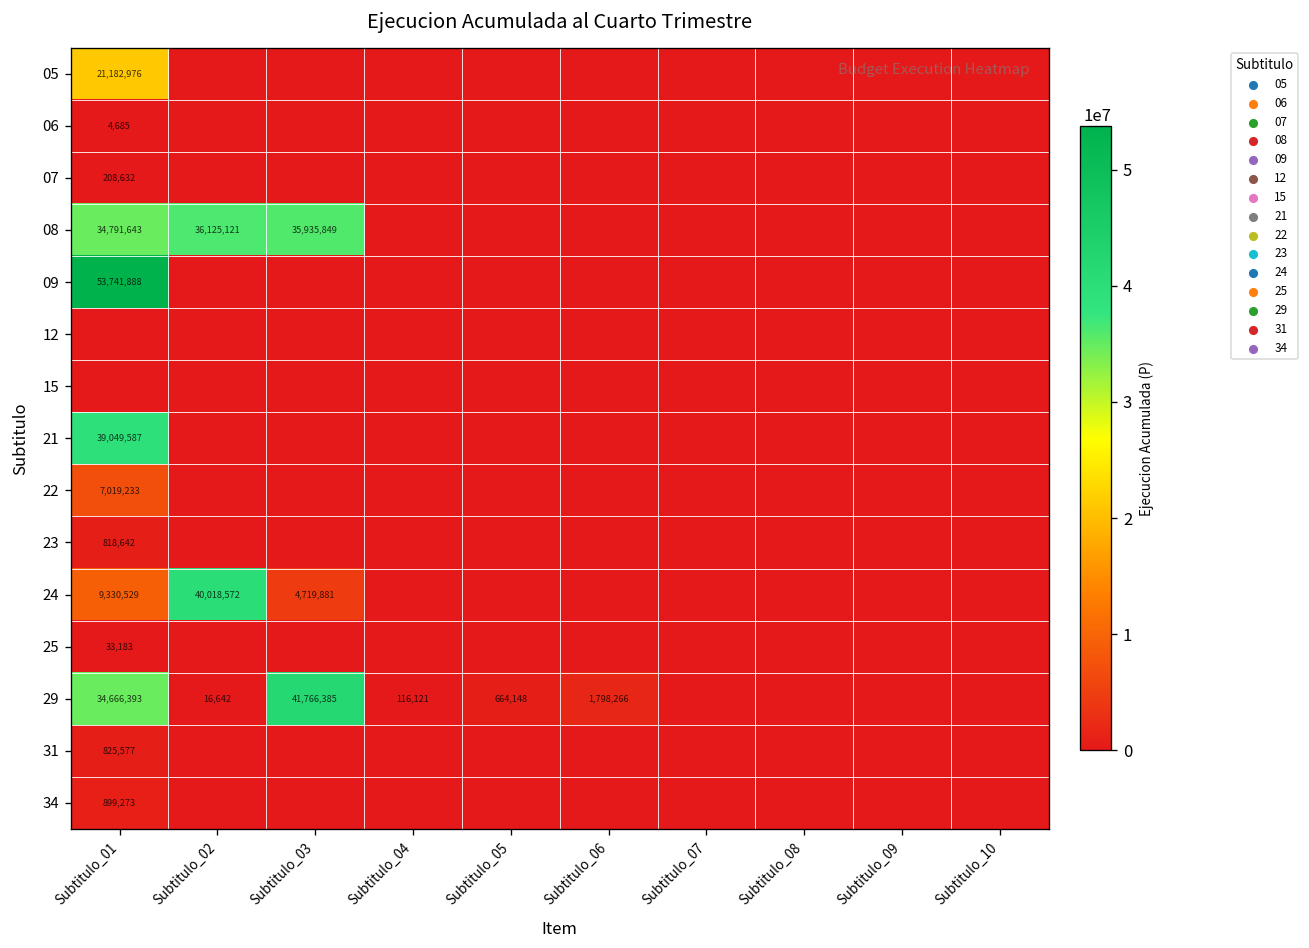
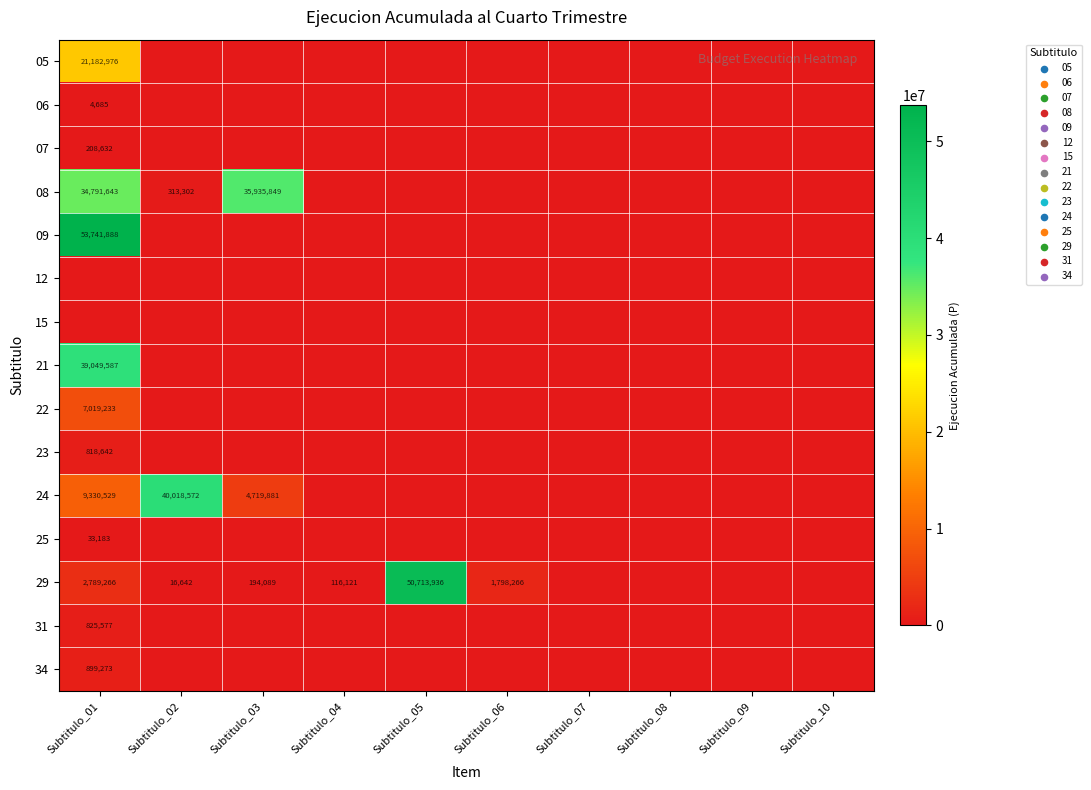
  {
    "05": {
      "Subtitulo_01": "21,182,976"
    },
    "06": {
      "Subtitulo_01": "4,685"
    },
    "07": {
      "Subtitulo_01": "208,632"
    },
    "08": {
      "Subtitulo_01": "34,791,643",
-     "Subtitulo_02": "36,125,121",
+     "Subtitulo_02": "313,302",
      "Subtitulo_03": "35,935,849"
    },
    "09": {
      "Subtitulo_01": "53,741,888"
    },
    "21": {
      "Subtitulo_01": "39,049,587"
    },
    "22": {
      "Subtitulo_01": "7,019,233"
    },
    "23": {
      "Subtitulo_01": "818,642"
    },
    "24": {
      "Subtitulo_01": "9,330,529",
      "Subtitulo_02": "40,018,572",
      "Subtitulo_03": "4,719,881"
    },
    "25": {
      "Subtitulo_01": "33,183"
    },
    "29": {
-     "Subtitulo_01": "34,666,393",
+     "Subtitulo_01": "2,789,266",
      "Subtitulo_02": "16,642",
-     "Subtitulo_03": "41,766,385",
+     "Subtitulo_03": "194,089",
      "Subtitulo_04": "116,121",
-     "Subtitulo_05": "664,148",
+     "Subtitulo_05": "50,713,936",
      "Subtitulo_06": "1,798,266"
    },
    "31": {
      "Subtitulo_01": "825,577"
    },
    "34": {
      "Subtitulo_01": "899,273"
    }
  }
